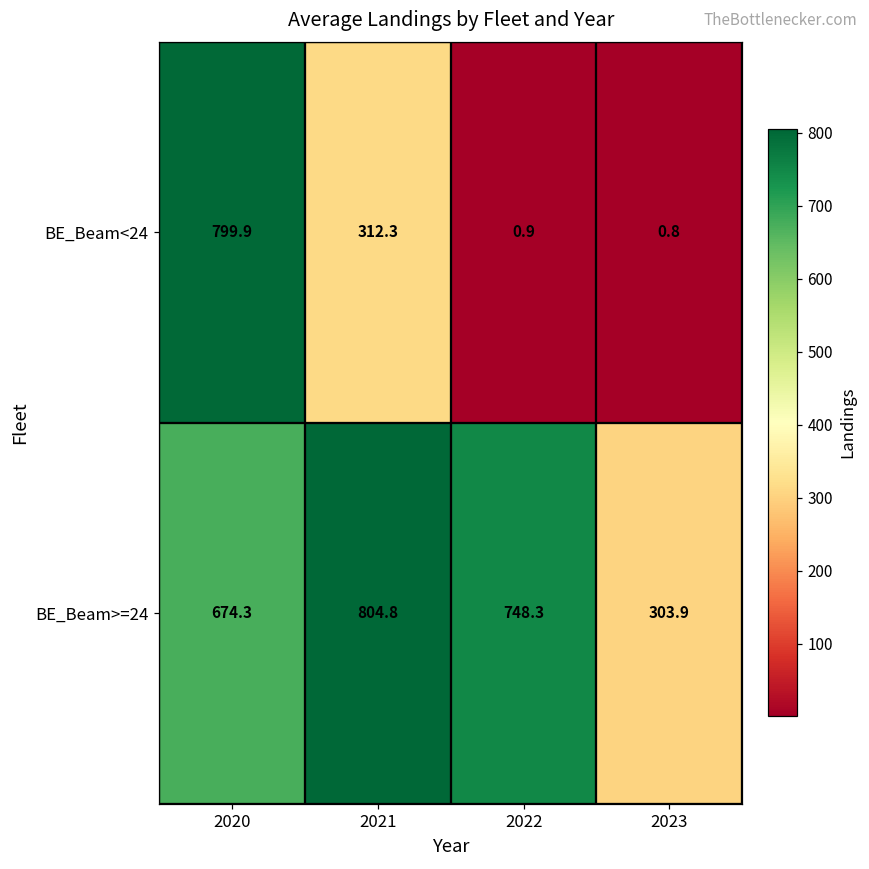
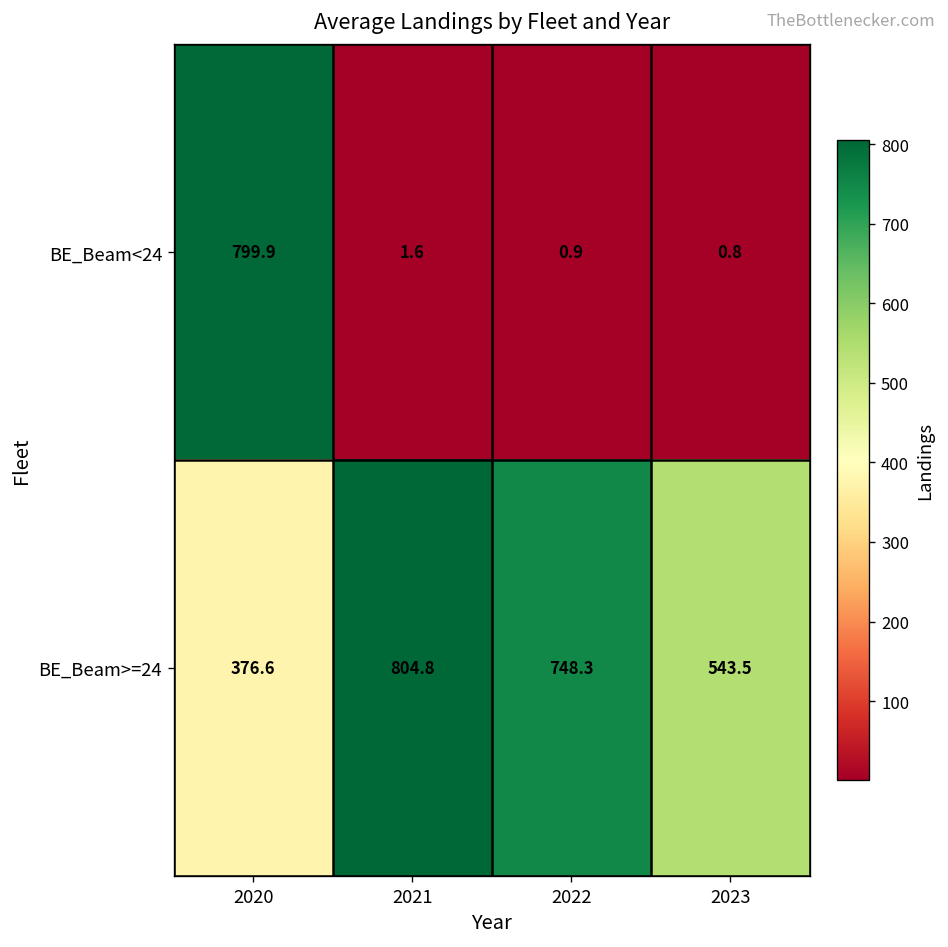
  {
    "BE_Beam<24": {
      "2020": 799.9,
-     "2021": 312.3,
+     "2021": 1.6,
      "2022": 0.9,
      "2023": 0.8
    },
    "BE_Beam>=24": {
-     "2020": 674.3,
+     "2020": 376.6,
      "2021": 804.8,
      "2022": 748.3,
-     "2023": 303.9
+     "2023": 543.5
    }
  }
